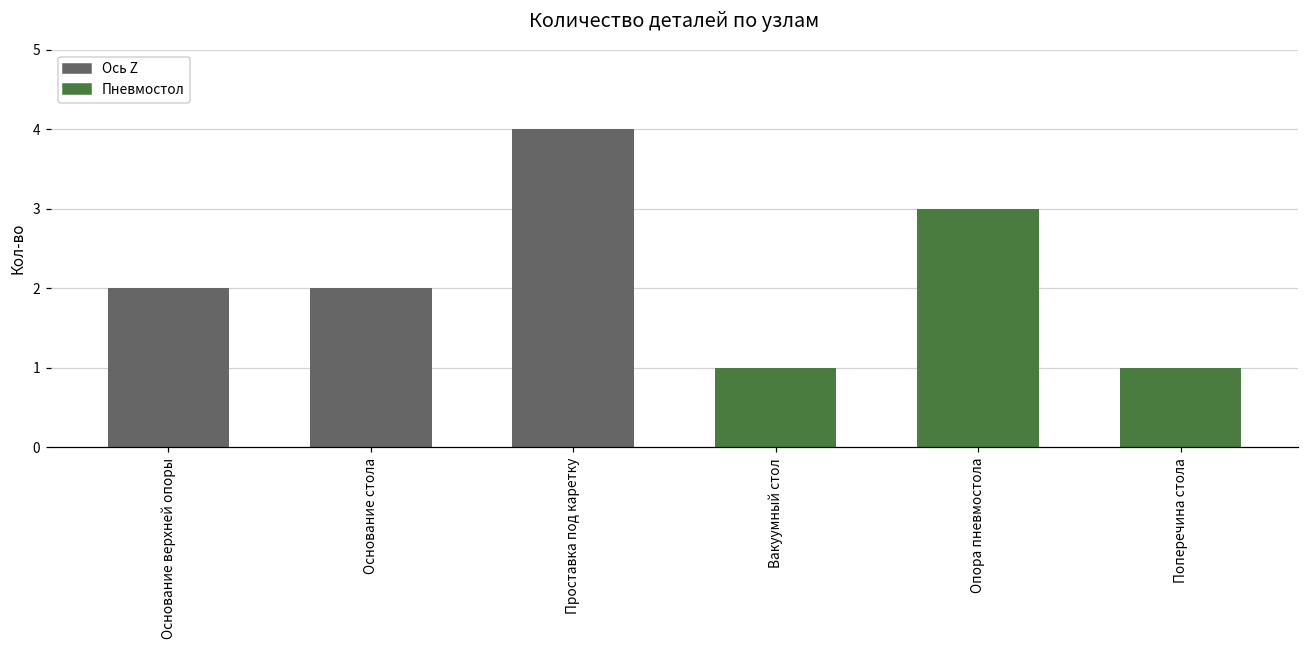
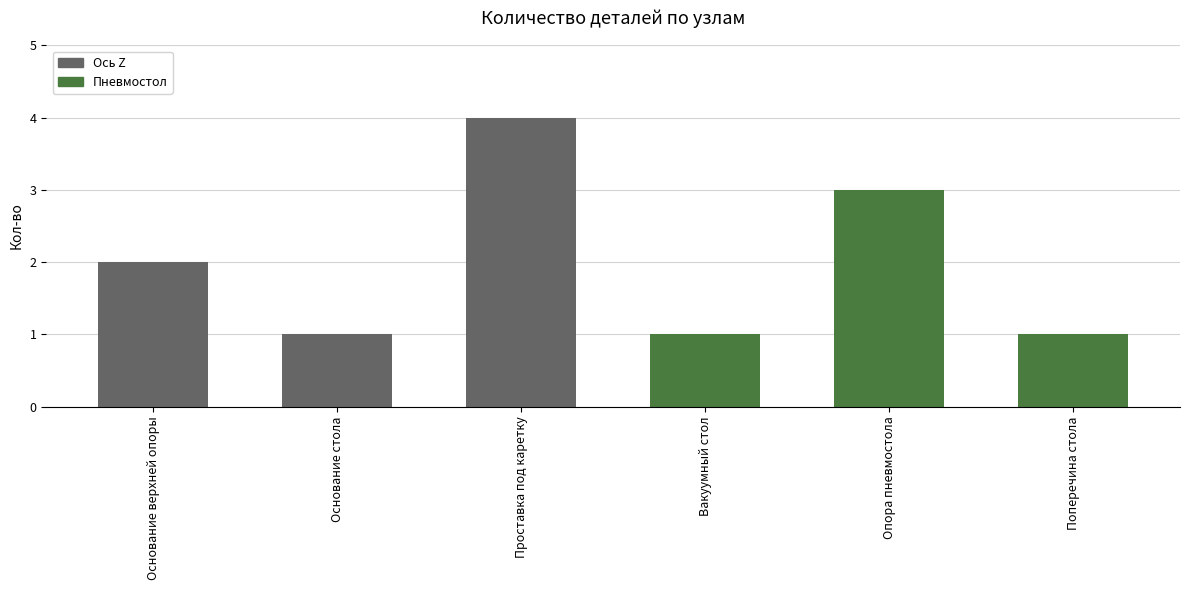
  {
    "Основание верхней опоры": 2,
-   "Основание стола": 2,
+   "Основание стола": 1,
    "Проставка под каретку": 4,
    "Вакуумный стол": 1,
    "Опора пневмостола": 3,
    "Поперечина стола": 1
  }
